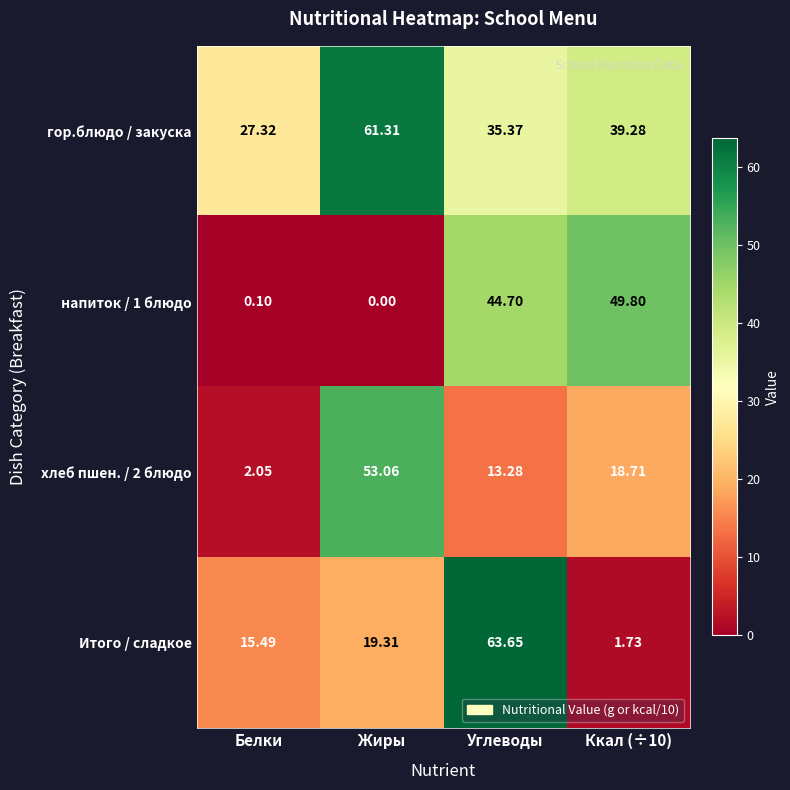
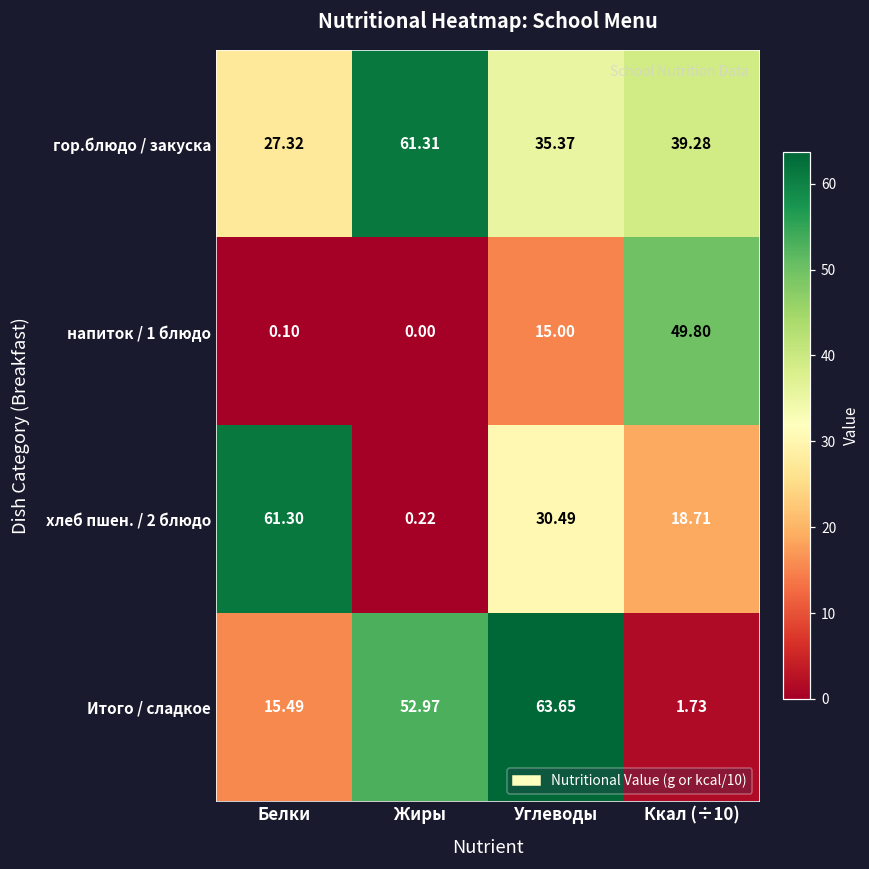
  {
    "гор.блюдо / закуска": {
      "Белки": 27.32,
      "Жиры": 61.31,
      "Углеводы": 35.37
    },
    "напиток / 1 блюдо": {
      "Белки": 0.10,
      "Жиры": 0.00,
-     "Углеводы": 44.70,
+     "Углеводы": 15.00,
      "Ккал (÷10)": 49.80
    },
    "хлеб пшен. / 2 блюдо": {
-     "Белки": 2.05,
-     "Жиры": 53.06,
-     "Углеводы": 13.28,
+     "Белки": 61.30,
+     "Жиры": 0.22,
+     "Углеводы": 30.49,
      "Ккал (÷10)": 18.71
    },
    "Итого / сладкое": {
      "Белки": 15.49,
-     "Жиры": 19.31,
+     "Жиры": 52.97,
      "Углеводы": 63.65,
      "Ккал (÷10)": 1.73
    }
  }
